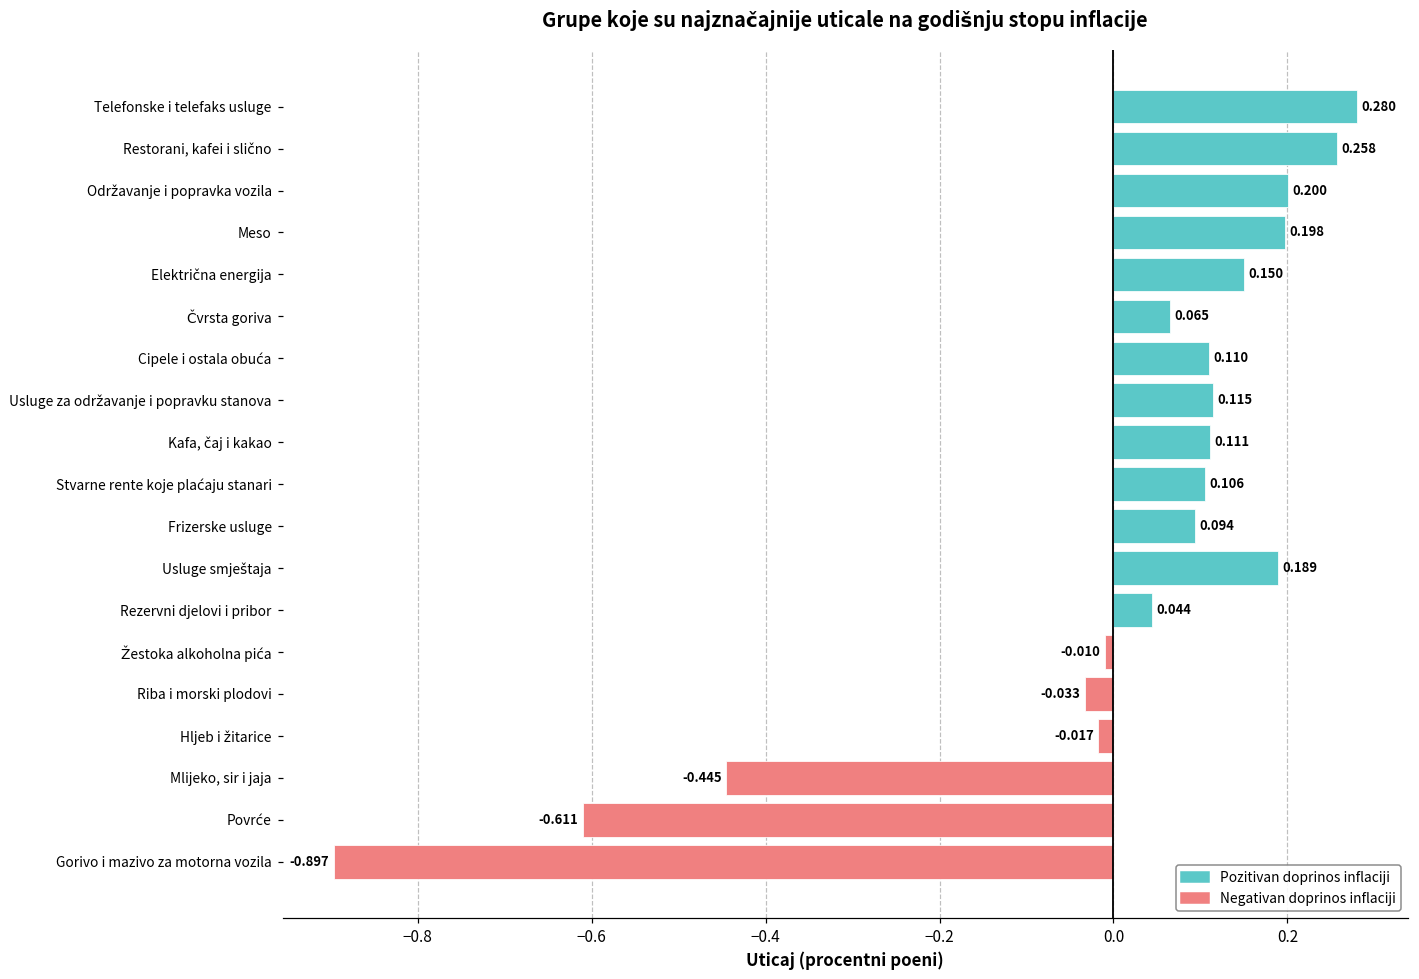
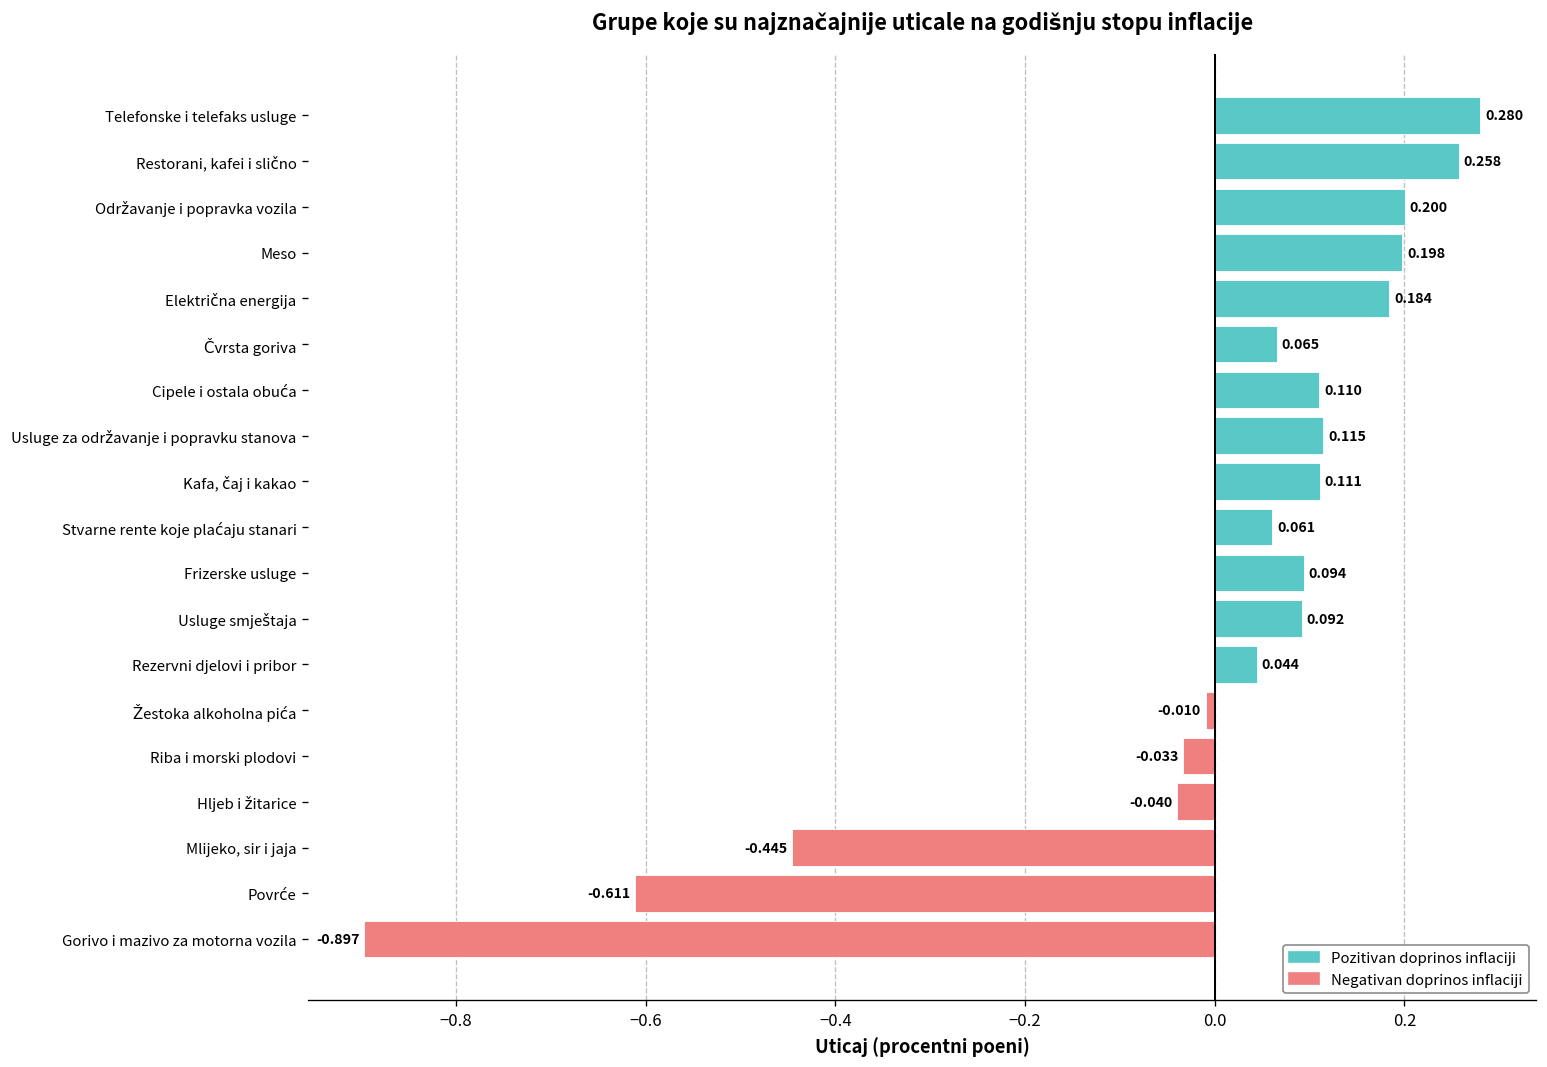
  {
    "Telefonske i telefaks usluge": 0.280,
    "Restorani, kafei i slično": 0.258,
    "Održavanje i popravka vozila": 0.200,
    "Meso": 0.198,
-   "Električna energija": 0.150,
+   "Električna energija": 0.184,
    "Čvrsta goriva": 0.065,
    "Cipele i ostala obuća": 0.110,
    "Usluge za održavanje i popravku stanova": 0.115,
    "Kafa, čaj i kakao": 0.111,
-   "Stvarne rente koje plaćaju stanari": 0.106,
+   "Stvarne rente koje plaćaju stanari": 0.061,
    "Frizerske usluge": 0.094,
-   "Usluge smještaja": 0.189,
+   "Usluge smještaja": 0.092,
    "Rezervni djelovi i pribor": 0.044,
    "Žestoka alkoholna pića": -0.010,
    "Riba i morski plodovi": -0.033,
-   "Hljeb i žitarice": -0.017,
+   "Hljeb i žitarice": -0.040,
    "Mlijeko, sir i jaja": -0.445,
    "Povrće": -0.611,
    "Gorivo i mazivo za motorna vozila": -0.897
  }
